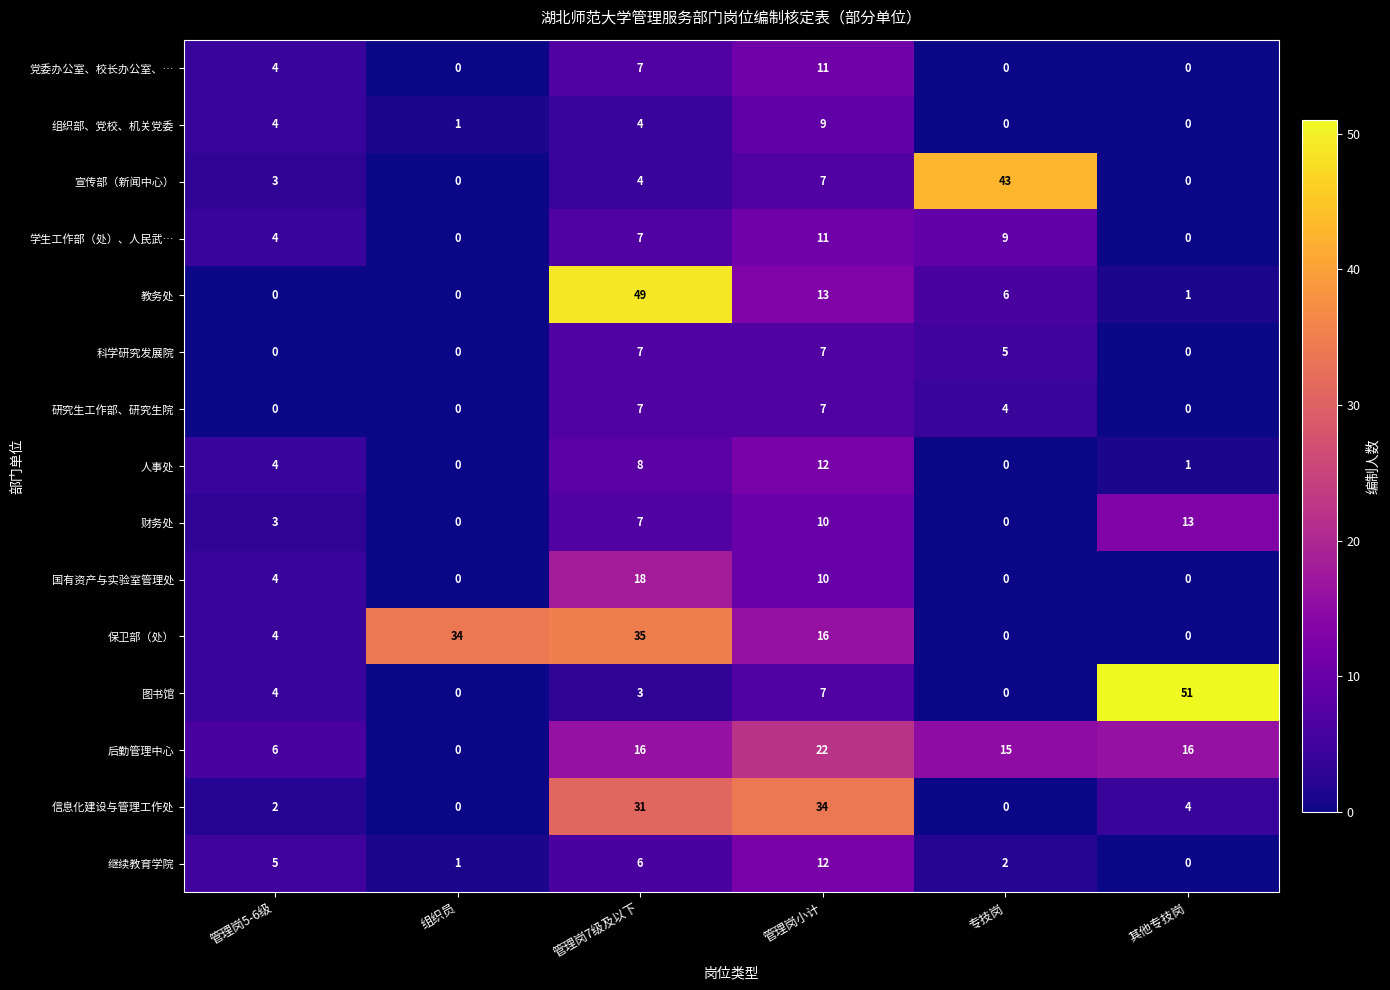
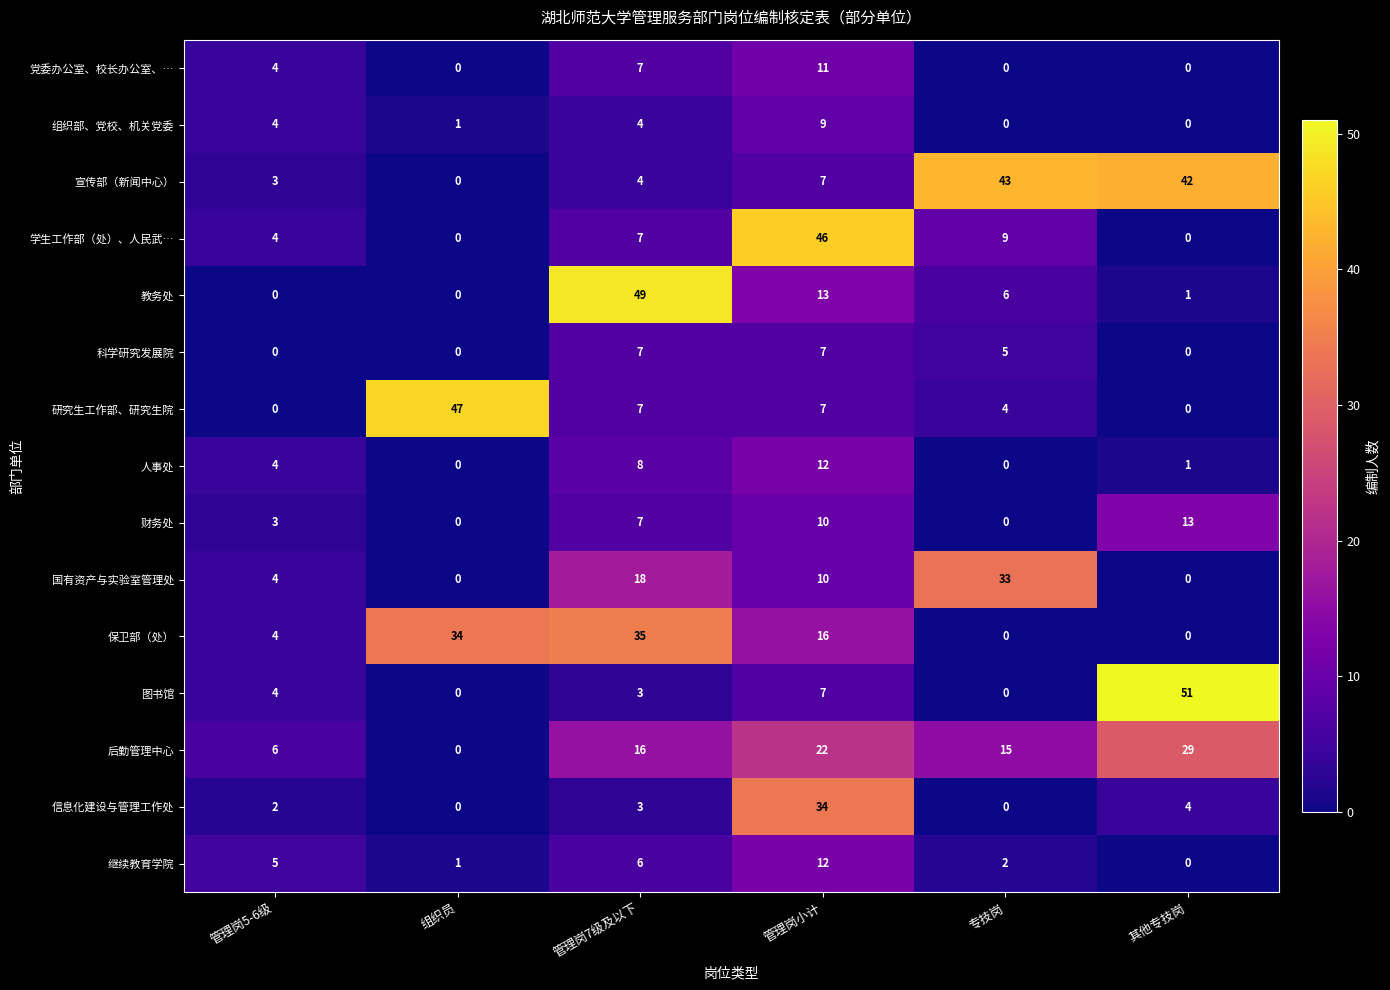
  {
    "党委办公室、校长办公室、…": {
      "管理岗5-6级": 4,
      "组织员": 0,
      "管理岗7级及以下": 7,
      "管理岗小计": 11,
      "专技岗": 0,
      "其他专技岗": 0
    },
    "组织部、党校、机关党委": {
      "管理岗5-6级": 4,
      "组织员": 1,
      "管理岗7级及以下": 4,
      "管理岗小计": 9,
      "专技岗": 0,
      "其他专技岗": 0
    },
    "宣传部（新闻中心）": {
      "管理岗5-6级": 3,
      "组织员": 0,
      "管理岗7级及以下": 4,
      "管理岗小计": 7,
      "专技岗": 43,
-     "其他专技岗": 0
+     "其他专技岗": 42
    },
    "学生工作部（处）、人民武…": {
      "管理岗5-6级": 4,
      "组织员": 0,
      "管理岗7级及以下": 7,
-     "管理岗小计": 11,
+     "管理岗小计": 46,
      "专技岗": 9,
      "其他专技岗": 0
    },
    "教务处": {
      "管理岗5-6级": 0,
      "组织员": 0,
      "管理岗7级及以下": 49,
      "管理岗小计": 13,
      "专技岗": 6,
      "其他专技岗": 1
    },
    "科学研究发展院": {
      "管理岗5-6级": 0,
      "组织员": 0,
      "管理岗7级及以下": 7,
      "管理岗小计": 7,
      "专技岗": 5,
      "其他专技岗": 0
    },
    "研究生工作部、研究生院": {
      "管理岗5-6级": 0,
-     "组织员": 0,
+     "组织员": 47,
      "管理岗7级及以下": 7,
      "管理岗小计": 7,
      "专技岗": 4,
      "其他专技岗": 0
    },
    "人事处": {
      "管理岗5-6级": 4,
      "组织员": 0,
      "管理岗7级及以下": 8,
      "管理岗小计": 12,
      "专技岗": 0,
      "其他专技岗": 1
    },
    "财务处": {
      "管理岗5-6级": 3,
      "组织员": 0,
      "管理岗7级及以下": 7,
      "管理岗小计": 10,
      "专技岗": 0,
      "其他专技岗": 13
    },
    "国有资产与实验室管理处": {
      "管理岗5-6级": 4,
      "组织员": 0,
      "管理岗7级及以下": 18,
      "管理岗小计": 10,
-     "专技岗": 0,
+     "专技岗": 33,
      "其他专技岗": 0
    },
    "保卫部（处）": {
      "管理岗5-6级": 4,
      "组织员": 34,
      "管理岗7级及以下": 35,
      "管理岗小计": 16,
      "专技岗": 0,
      "其他专技岗": 0
    },
    "图书馆": {
      "管理岗5-6级": 4,
      "组织员": 0,
      "管理岗7级及以下": 3,
      "管理岗小计": 7,
      "专技岗": 0,
      "其他专技岗": 51
    },
    "后勤管理中心": {
      "管理岗5-6级": 6,
      "组织员": 0,
      "管理岗7级及以下": 16,
      "管理岗小计": 22,
      "专技岗": 15,
-     "其他专技岗": 16
+     "其他专技岗": 29
    },
    "信息化建设与管理工作处": {
      "管理岗5-6级": 2,
      "组织员": 0,
-     "管理岗7级及以下": 31,
+     "管理岗7级及以下": 3,
      "管理岗小计": 34,
      "专技岗": 0,
      "其他专技岗": 4
    },
    "继续教育学院": {
      "管理岗5-6级": 5,
      "组织员": 1,
      "管理岗7级及以下": 6,
      "管理岗小计": 12,
      "专技岗": 2,
      "其他专技岗": 0
    }
  }
